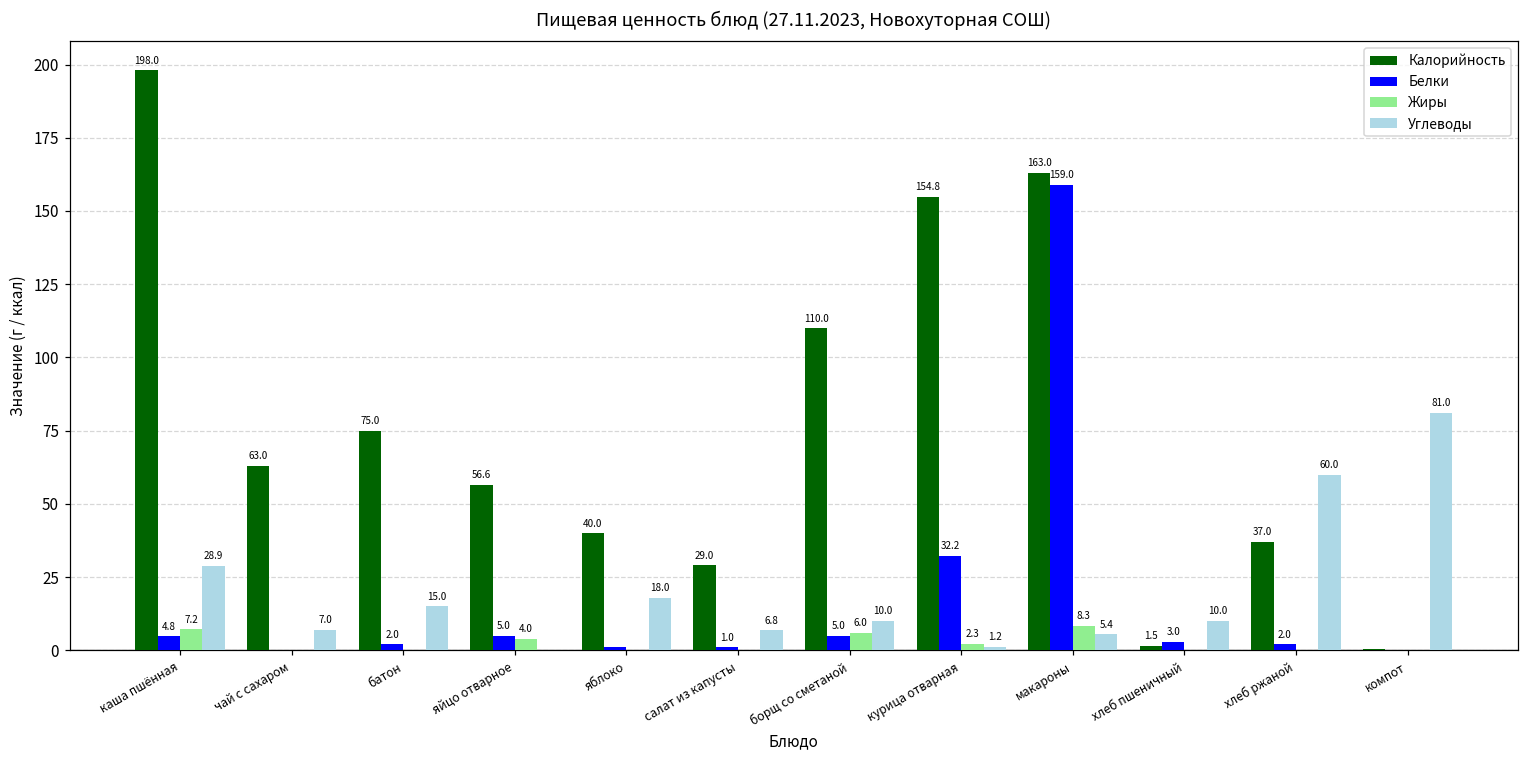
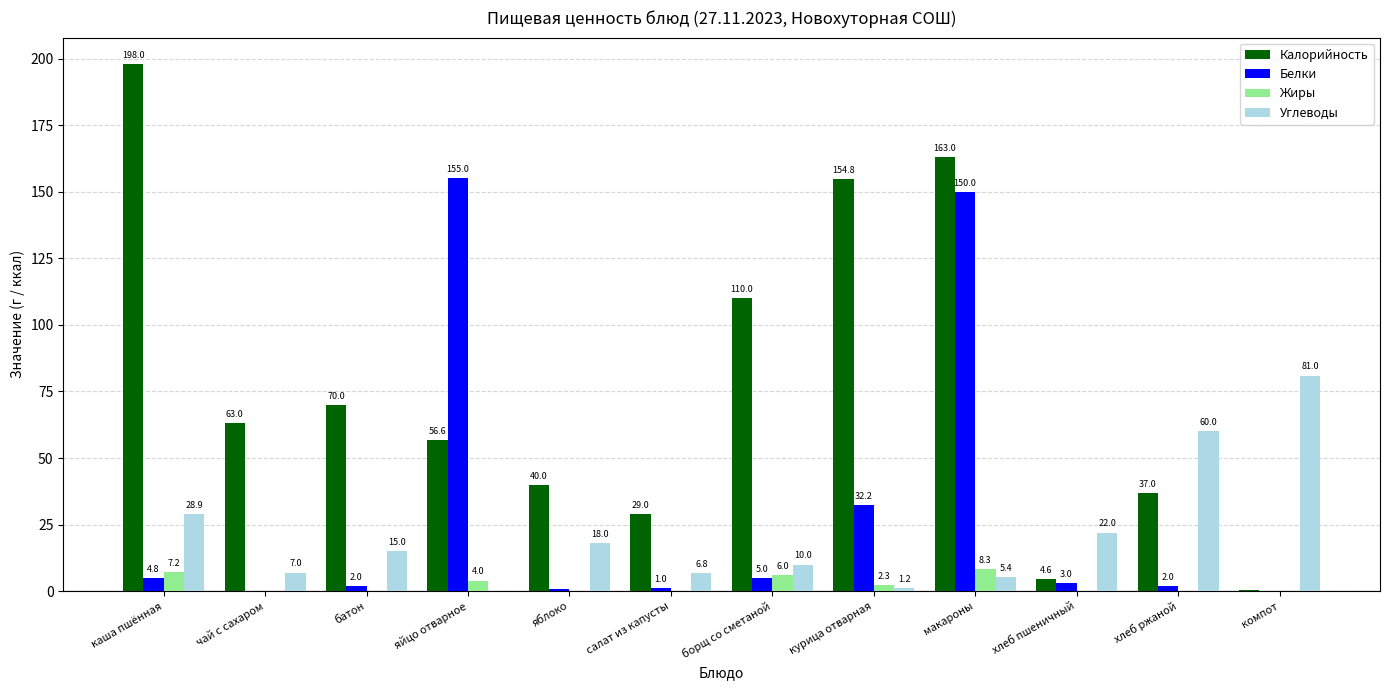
  {
    "Калорийность": {
      "каша пшённая": 198.0,
      "чай с сахаром": 63.0,
-     "батон": 75.0,
+     "батон": 70.0,
      "яйцо отварное": 56.6,
      "яблоко": 40.0,
      "салат из капусты": 29.0,
      "борщ со сметаной": 110.0,
      "курица отварная": 154.8,
      "макароны": 163.0,
-     "хлеб пшеничный": 1.5,
+     "хлеб пшеничный": 4.6,
      "хлеб ржаной": 37.0
    },
    "Белки": {
      "каша пшённая": 4.8,
      "батон": 2.0,
-     "яйцо отварное": 5.0,
+     "яйцо отварное": 155.0,
      "салат из капусты": 1.0,
      "борщ со сметаной": 5.0,
      "курица отварная": 32.2,
-     "макароны": 159.0,
+     "макароны": 150.0,
      "хлеб пшеничный": 3.0,
      "хлеб ржаной": 2.0
    },
    "Жиры": {
      "каша пшённая": 7.2,
      "яйцо отварное": 4.0,
      "борщ со сметаной": 6.0,
      "курица отварная": 2.3,
      "макароны": 8.3
    },
    "Углеводы": {
      "каша пшённая": 28.9,
      "чай с сахаром": 7.0,
      "батон": 15.0,
      "яблоко": 18.0,
      "салат из капусты": 6.8,
      "борщ со сметаной": 10.0,
      "курица отварная": 1.2,
      "макароны": 5.4,
-     "хлеб пшеничный": 10.0,
+     "хлеб пшеничный": 22.0,
      "хлеб ржаной": 60.0,
      "компот": 81.0
    }
  }
